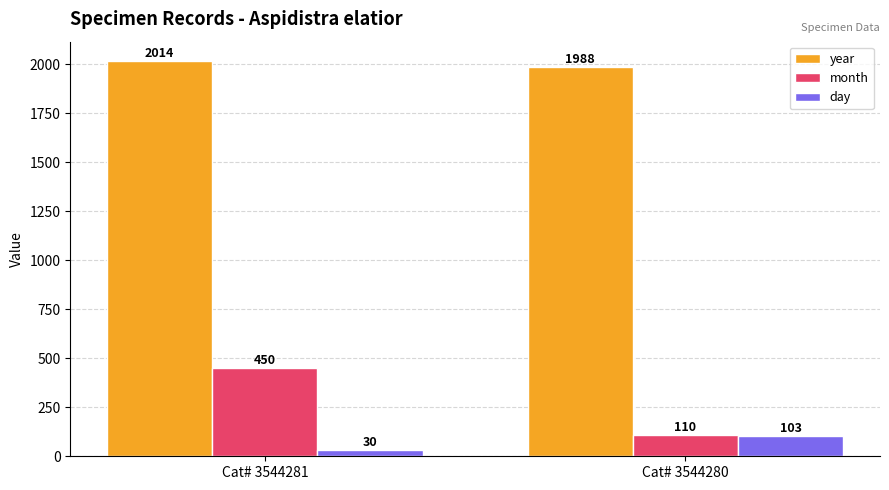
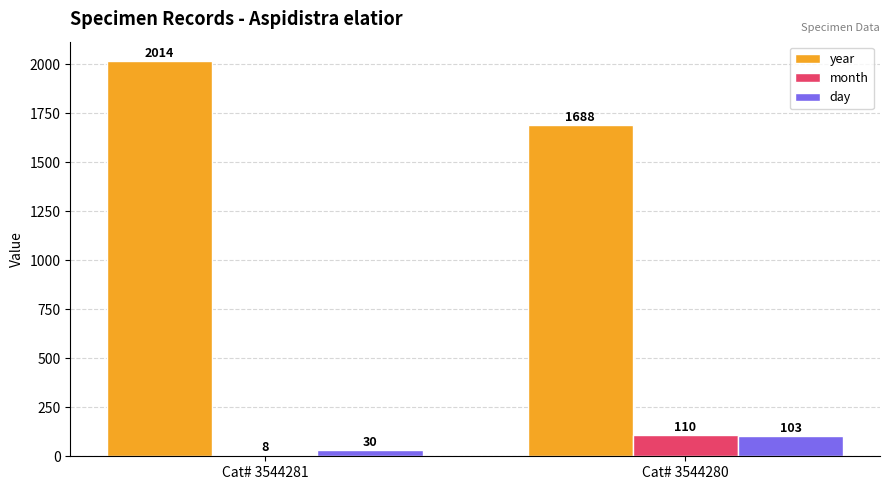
  {
    "year": {
      "Cat# 3544281": 2014,
-     "Cat# 3544280": 1988
+     "Cat# 3544280": 1688
    },
    "month": {
-     "Cat# 3544281": 450,
+     "Cat# 3544281": 8,
      "Cat# 3544280": 110
    },
    "day": {
      "Cat# 3544281": 30,
      "Cat# 3544280": 103
    }
  }
